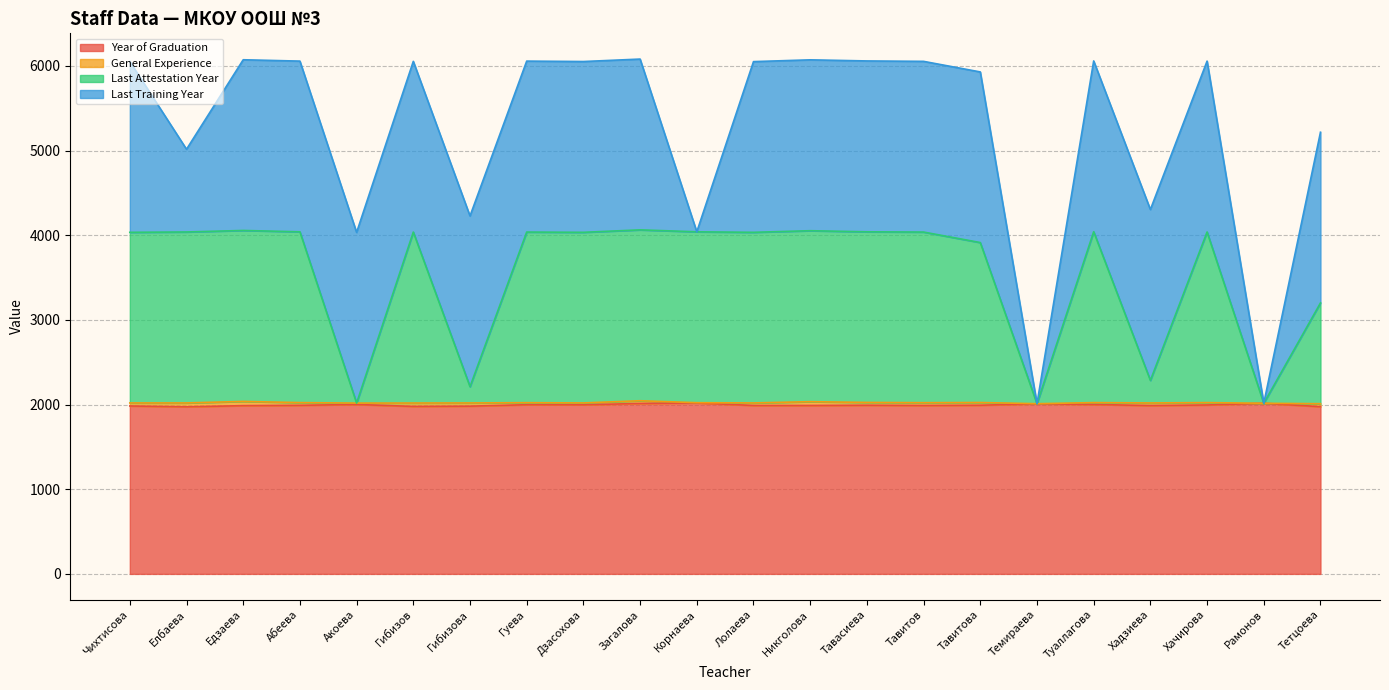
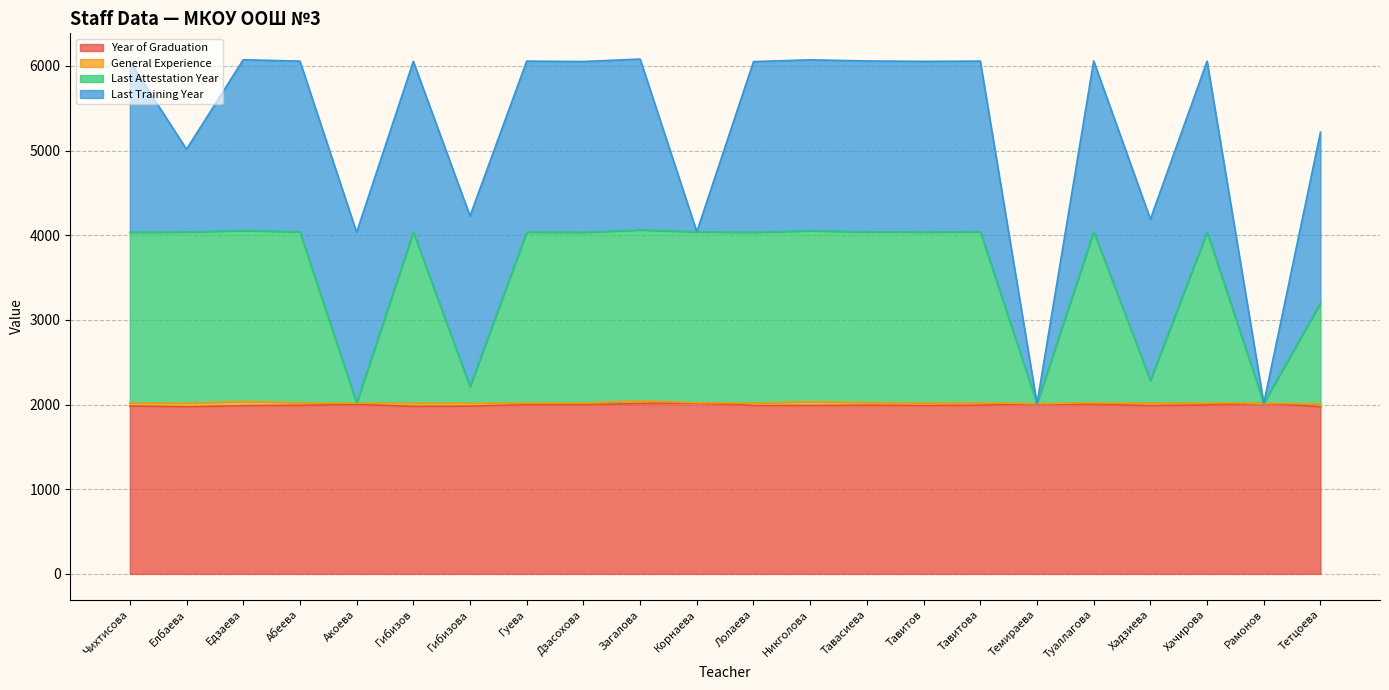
  {
    "Year of Graduation": {
      "Чихтисова": 2000,
      "Елбаева": 2000,
      "Едзаева": 2000,
      "Абеева": 2000,
      "Гибизов": 2000,
      "Гибизова": 2000,
      "Загалова": 2000,
      "Лолаева": 2000,
      "Никголова": 2000,
      "Тавасиева": 2000,
      "Тавитов": 2000,
      "Тавитова": 2000,
      "Хадзиева": 2000,
      "Тетцоева": 2000
    },
    "General Experience": {
      "Чихтисова": 0,
      "Елбаева": 0,
      "Едзаева": 100,
      "Абеева": 0,
      "Гибизов": 0,
      "Гибизова": 0,
      "Загалова": 0,
      "Лолаева": 0,
      "Никголова": 0,
      "Тавасиева": 0,
      "Тавитов": 0,
      "Тавитова": 0,
      "Хадзиева": 0,
      "Тетцоева": 0
    },
    "Last Attestation Year": {
      "Чихтисова": 2000,
      "Елбаева": 2000,
      "Едзаева": 2000,
      "Абеева": 2000,
      "Гибизов": 2000,
      "Гибизова": 200,
      "Гуева": 2000,
      "Дзасохова": 2000,
      "Загалова": 2000,
      "Лолаева": 2000,
      "Никголова": 2000,
      "Тавасиева": 2000,
      "Тавитов": 2000,
-     "Тавитова": 1900,
+     "Тавитова": 2000,
      "Туаллагова": 2000,
      "Хадзиева": 300,
      "Хачирова": 2000,
      "Тетцоева": 1200
    },
    "Last Training Year": {
      "Елбаева": 1000,
      "Едзаева": 2000,
      "Абеева": 2000,
      "Акоева": 2000,
      "Гибизов": 2000,
      "Гибизова": 2000,
      "Гуева": 2000,
      "Дзасохова": 2000,
      "Загалова": 2000,
      "Лолаева": 2000,
      "Никголова": 2000,
      "Тавасиева": 2000,
      "Тавитов": 2000,
      "Тавитова": 2000,
      "Туаллагова": 2000,
-     "Хадзиева": 2000,
+     "Хадзиева": 1900,
      "Хачирова": 2000,
      "Тетцоева": 2000
    }
  }
